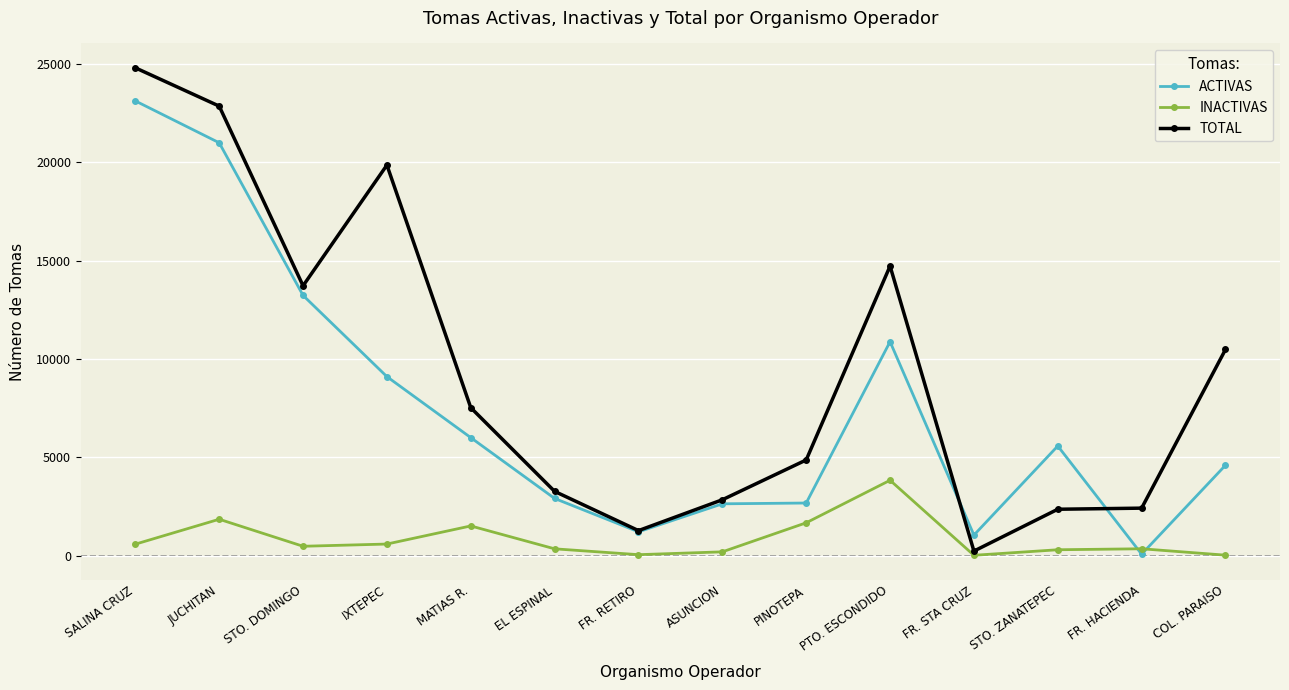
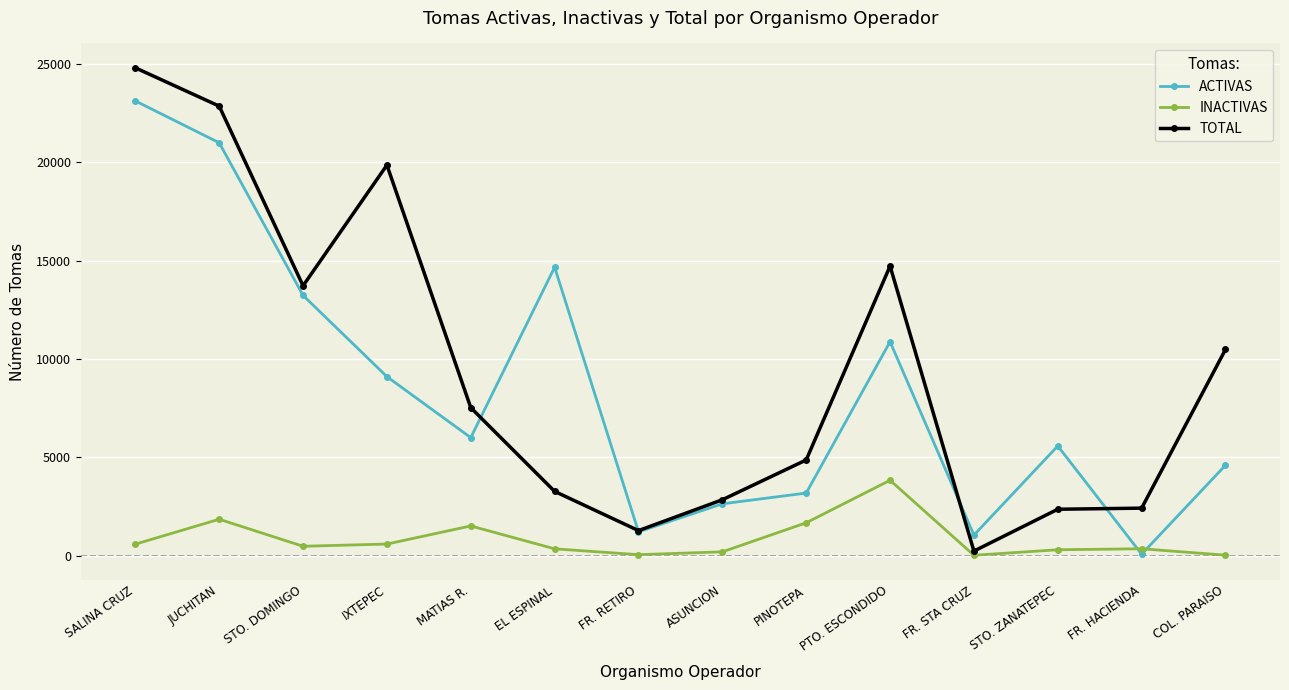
  {
    "ACTIVAS": {
      "SALINA CRUZ": 23100,
      "JUCHITAN": 21000,
      "STO. DOMINGO": 13200,
      "IXTEPEC": 9100,
      "MATIAS R.": 6000,
-     "EL ESPINAL": 2900,
+     "EL ESPINAL": 14700,
      "ASUNCION": 2600,
-     "PINOTEPA": 2700,
+     "PINOTEPA": 3200,
      "PTO. ESCONDIDO": 10900,
      "FR. STA CRUZ": 1100,
      "STO. ZANATEPEC": 5600,
      "FR. HACIENDA": 100,
      "COL. PARAISO": 4600
    },
    "INACTIVAS": {
      "SALINA CRUZ": 600,
      "JUCHITAN": 1900,
      "STO. DOMINGO": 500,
      "IXTEPEC": 600,
      "MATIAS R.": 1500,
      "EL ESPINAL": 400,
      "FR. RETIRO": 100,
      "ASUNCION": 200,
      "PINOTEPA": 1700,
      "PTO. ESCONDIDO": 3800,
      "FR. STA CRUZ": 0,
      "STO. ZANATEPEC": 300,
      "FR. HACIENDA": 400,
      "COL. PARAISO": 0
    },
    "TOTAL": {
      "SALINA CRUZ": 24800,
      "JUCHITAN": 22900,
      "STO. DOMINGO": 13700,
      "IXTEPEC": 19900,
      "MATIAS R.": 7500,
      "EL ESPINAL": 3300,
      "ASUNCION": 2900,
      "PINOTEPA": 4900,
      "PTO. ESCONDIDO": 14700,
      "FR. STA CRUZ": 200,
      "STO. ZANATEPEC": 2400,
      "FR. HACIENDA": 2400,
      "COL. PARAISO": 10500
    }
  }
